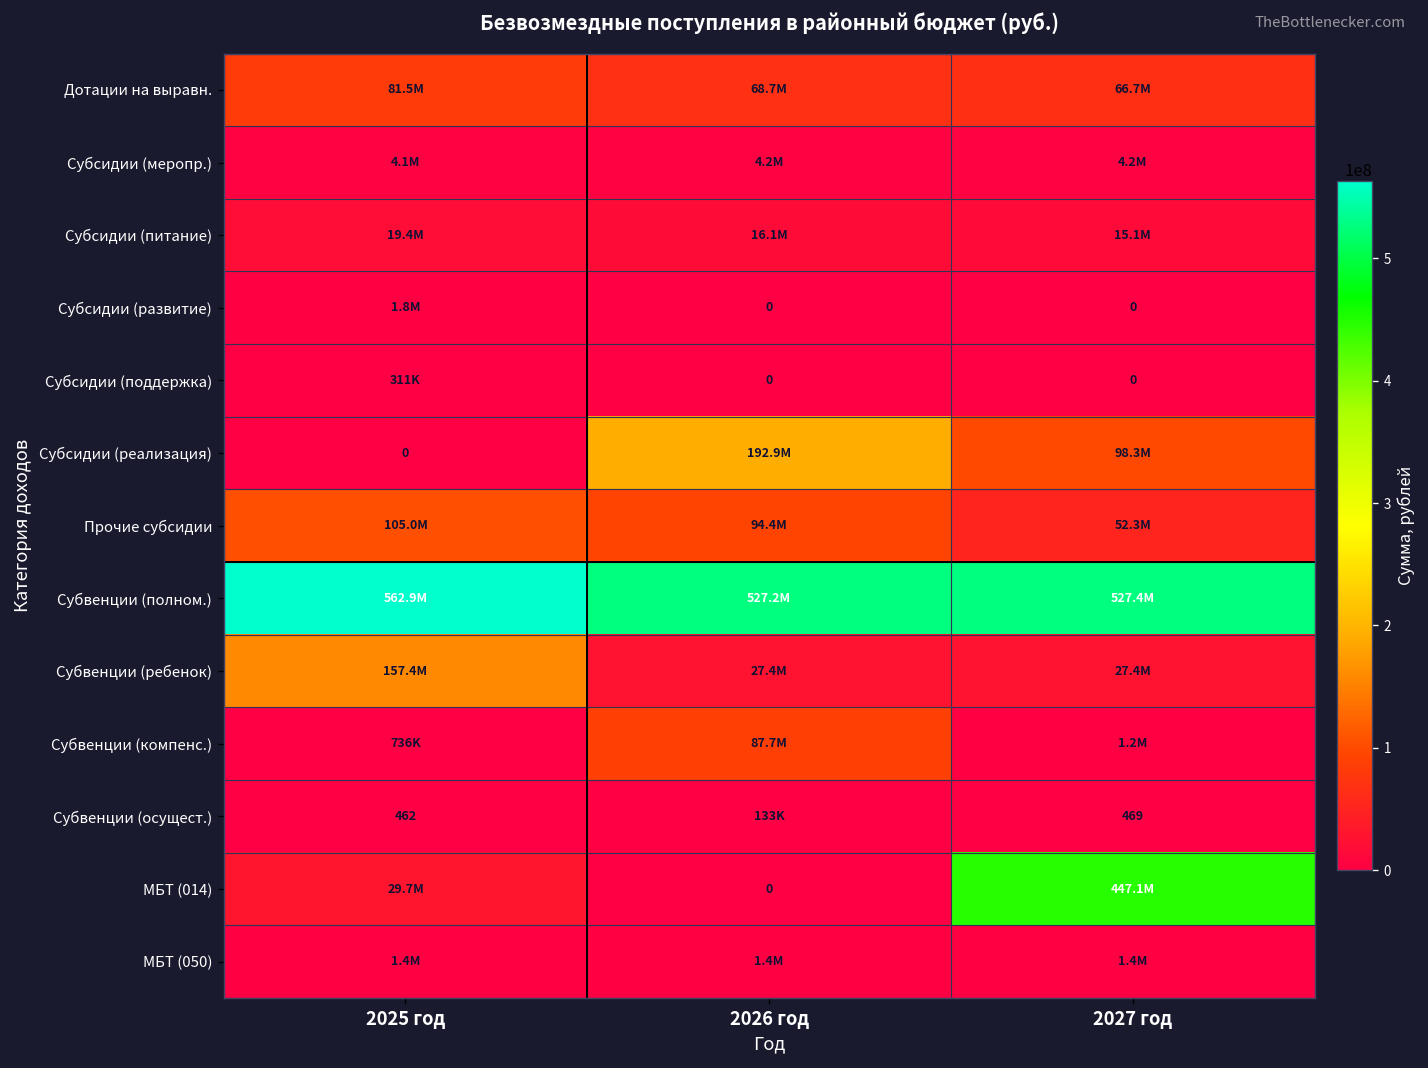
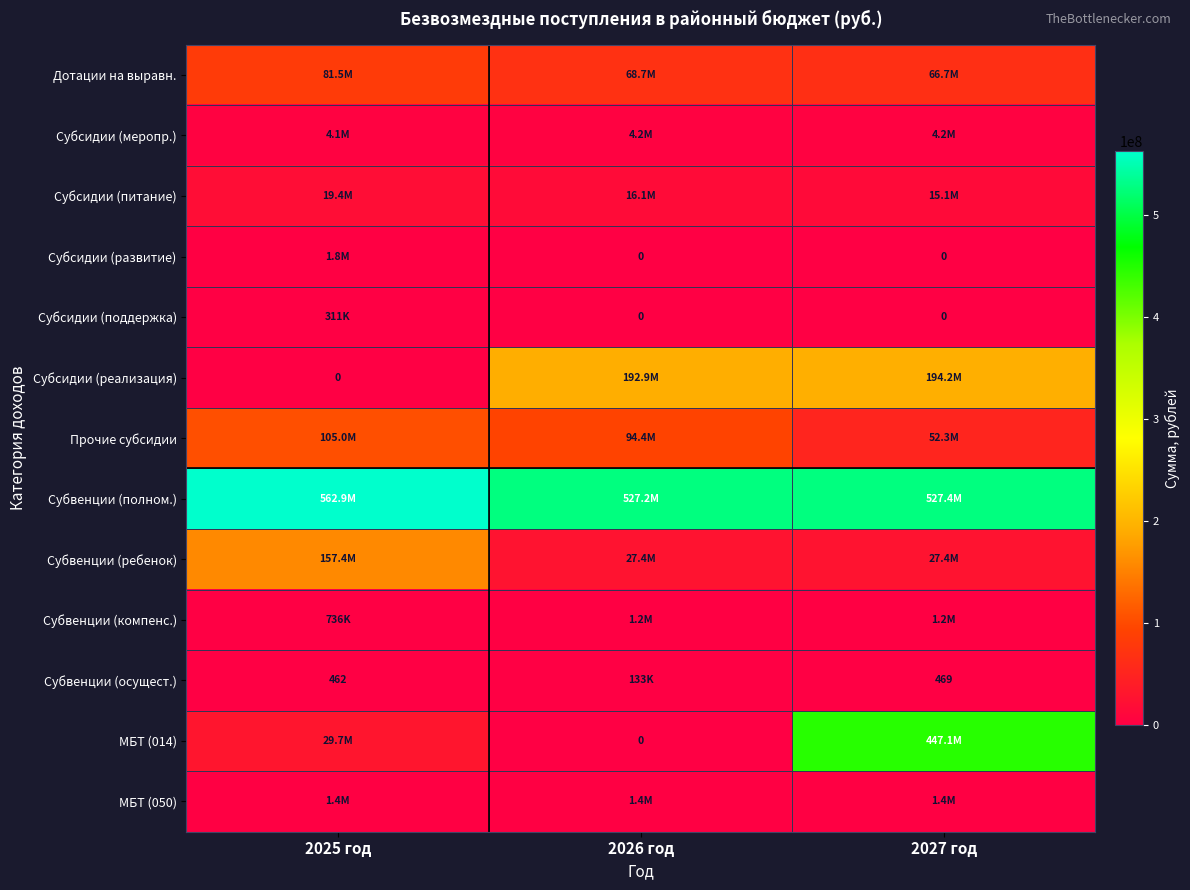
  {
    "Дотации на выравн.": {
      "2025 год": "81.5M",
      "2026 год": "68.7M",
      "2027 год": "66.7M"
    },
    "Субсидии (меропр.)": {
      "2025 год": "4.1M",
      "2026 год": "4.2M",
      "2027 год": "4.2M"
    },
    "Субсидии (питание)": {
      "2025 год": "19.4M",
      "2026 год": "16.1M",
      "2027 год": "15.1M"
    },
    "Субсидии (развитие)": {
      "2025 год": "1.8M",
      "2026 год": "0",
      "2027 год": "0"
    },
    "Субсидии (поддержка)": {
      "2025 год": "311K",
      "2026 год": "0",
      "2027 год": "0"
    },
    "Субсидии (реализация)": {
      "2025 год": "0",
      "2026 год": "192.9M",
-     "2027 год": "98.3M"
+     "2027 год": "194.2M"
    },
    "Прочие субсидии": {
      "2025 год": "105.0M",
      "2026 год": "94.4M",
      "2027 год": "52.3M"
    },
    "Субвенции (полном.)": {
      "2025 год": "562.9M",
      "2026 год": "527.2M",
      "2027 год": "527.4M"
    },
    "Субвенции (ребенок)": {
      "2025 год": "157.4M",
      "2026 год": "27.4M",
      "2027 год": "27.4M"
    },
    "Субвенции (компенс.)": {
      "2025 год": "736K",
-     "2026 год": "87.7M",
+     "2026 год": "1.2M",
      "2027 год": "1.2M"
    },
    "Субвенции (осущест.)": {
      "2025 год": "462",
      "2026 год": "133K",
      "2027 год": "469"
    },
    "МБТ (014)": {
      "2025 год": "29.7M",
      "2026 год": "0",
      "2027 год": "447.1M"
    },
    "МБТ (050)": {
      "2025 год": "1.4M",
      "2026 год": "1.4M",
      "2027 год": "1.4M"
    }
  }
